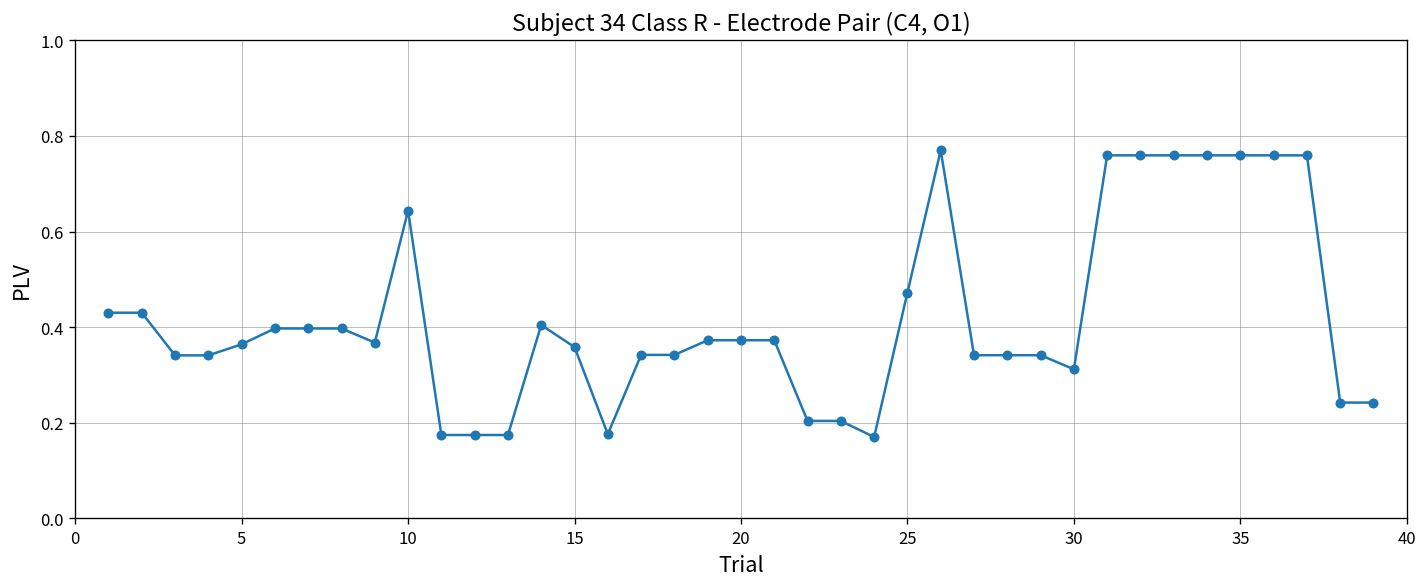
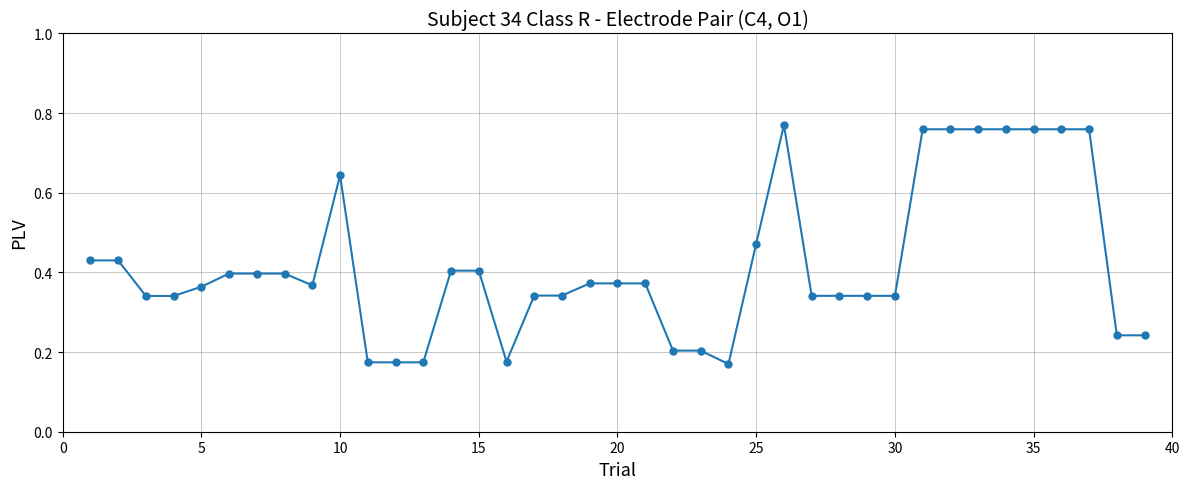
  {
    "5": 0.36,
    "10": 0.64,
-   "15": 0.36,
+   "15": 0.40,
    "20": 0.37,
    "25": 0.47,
-   "30": 0.31,
+   "30": 0.34,
    "35": 0.76
  }
